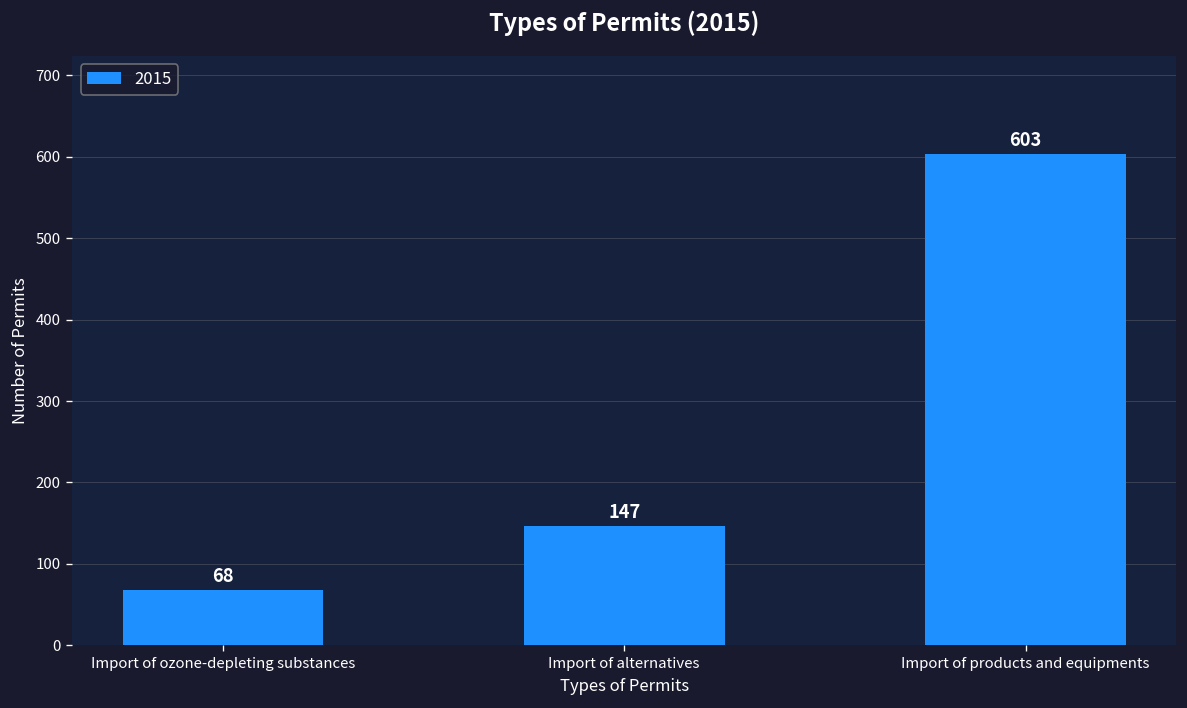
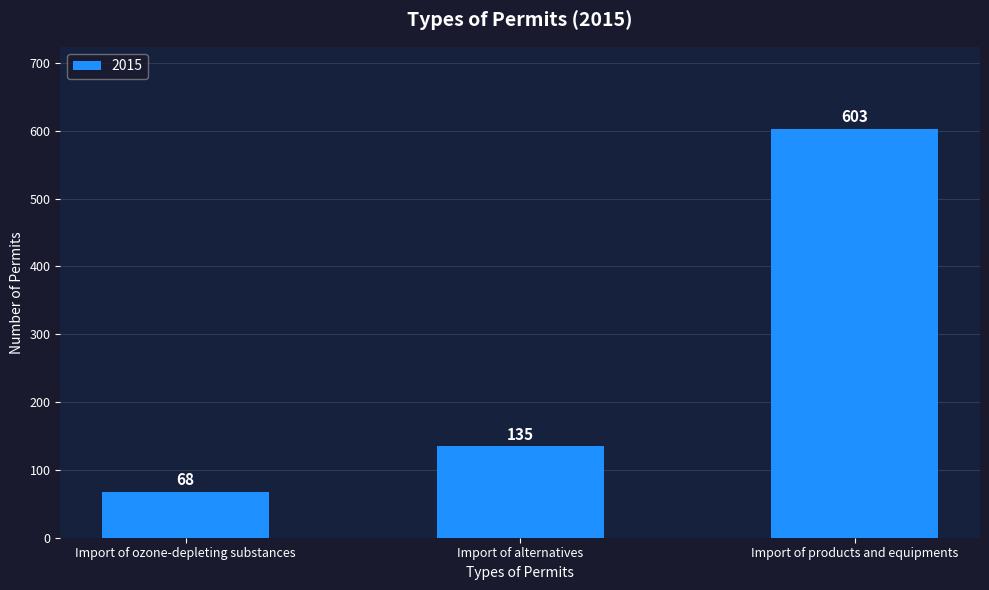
  {
    "Import of ozone-depleting substances": 68,
-   "Import of alternatives": 147,
+   "Import of alternatives": 135,
    "Import of products and equipments": 603
  }
